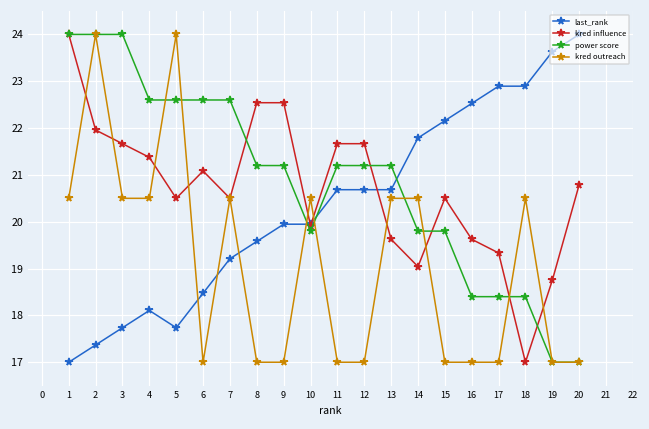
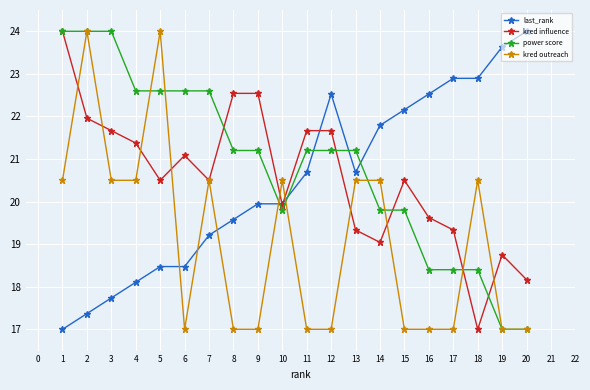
  {
    "last_rank": {
      "1": 17.0,
      "2": 17.4,
      "3": 17.7,
      "4": 18.1,
-     "5": 17.7,
+     "5": 18.5,
      "6": 18.5,
      "7": 19.2,
      "8": 19.6,
      "9": 19.9,
      "11": 20.7,
-     "12": 20.7,
+     "12": 22.5,
      "13": 20.7,
      "14": 21.8,
      "15": 22.2,
      "16": 22.5,
      "17": 22.9,
      "18": 22.9
    },
    "kred influence": {
      "2": 22.0,
      "3": 21.7,
      "4": 21.4,
      "5": 20.5,
      "6": 21.1,
      "8": 22.5,
      "9": 22.5,
      "11": 21.7,
      "12": 21.7,
-     "13": 19.6,
+     "13": 19.3,
      "14": 19.0,
      "15": 20.5,
      "16": 19.6,
      "17": 19.3,
      "18": 17.0,
      "19": 18.8,
-     "20": 20.8
+     "20": 18.2
    },
    "power score": {
      "3": 24.0,
      "4": 22.6,
      "5": 22.6,
      "6": 22.6,
      "7": 22.6,
      "8": 21.2,
      "9": 21.2,
      "10": 19.8,
      "11": 21.2,
      "12": 21.2,
      "13": 21.2,
      "14": 19.8,
      "15": 19.8,
      "16": 18.4,
      "17": 18.4,
      "18": 18.4
    },
    "kred outreach": {
      "1": 20.5,
      "3": 20.5,
      "4": 20.5,
      "5": 24.0,
      "6": 17.0,
      "8": 17.0,
      "9": 17.0,
      "10": 20.5,
      "11": 17.0,
      "12": 17.0,
      "13": 20.5,
      "14": 20.5,
      "15": 17.0,
      "16": 17.0,
      "17": 17.0,
      "18": 20.5
    }
  }
